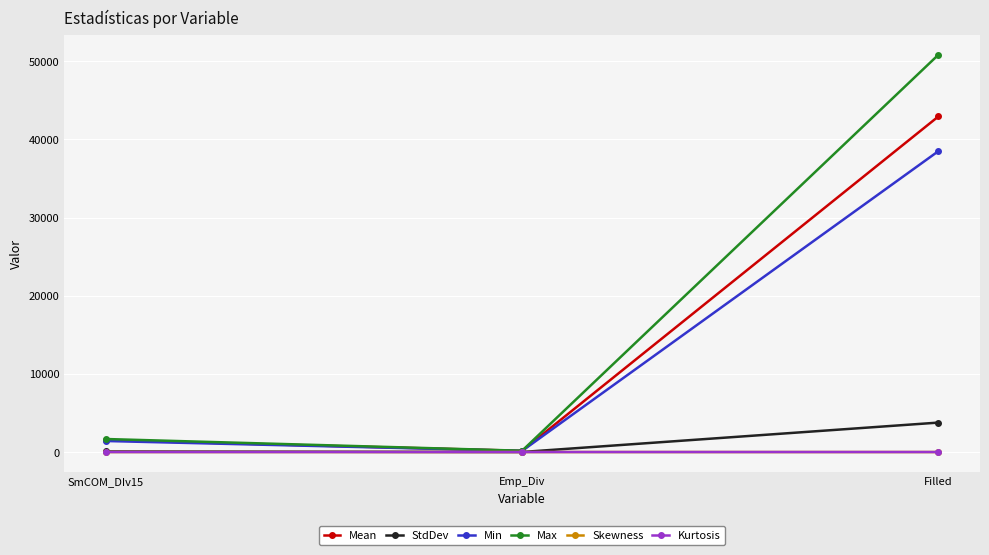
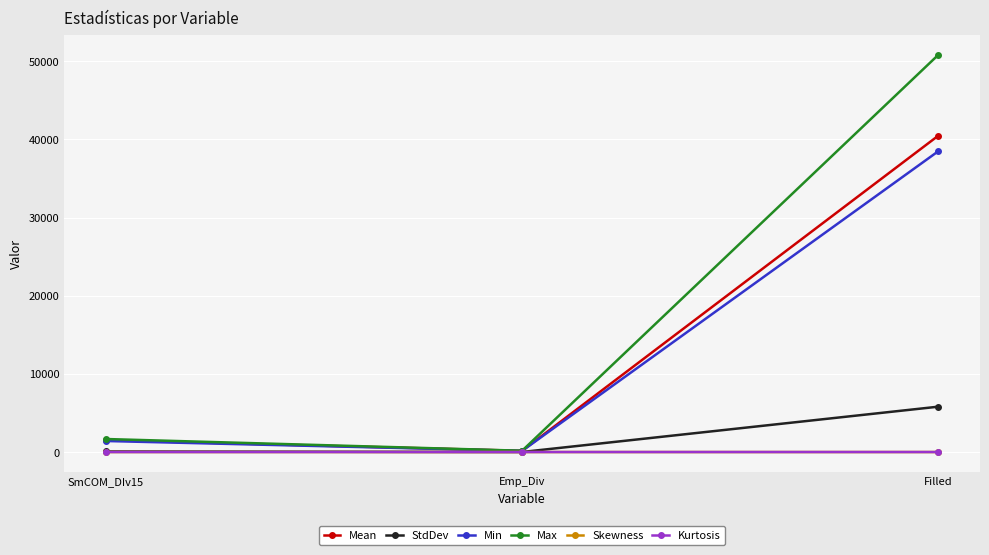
  {
    "Mean": {
-     "Filled": 43000
+     "Filled": 40000
    },
    "StdDev": {
-     "Filled": 4000
+     "Filled": 6000
    },
    "Min": {
      "Filled": 39000
    },
    "Max": {
      "Filled": 51000
    },
    "Kurtosis": {
      "Filled": 0
    }
  }
